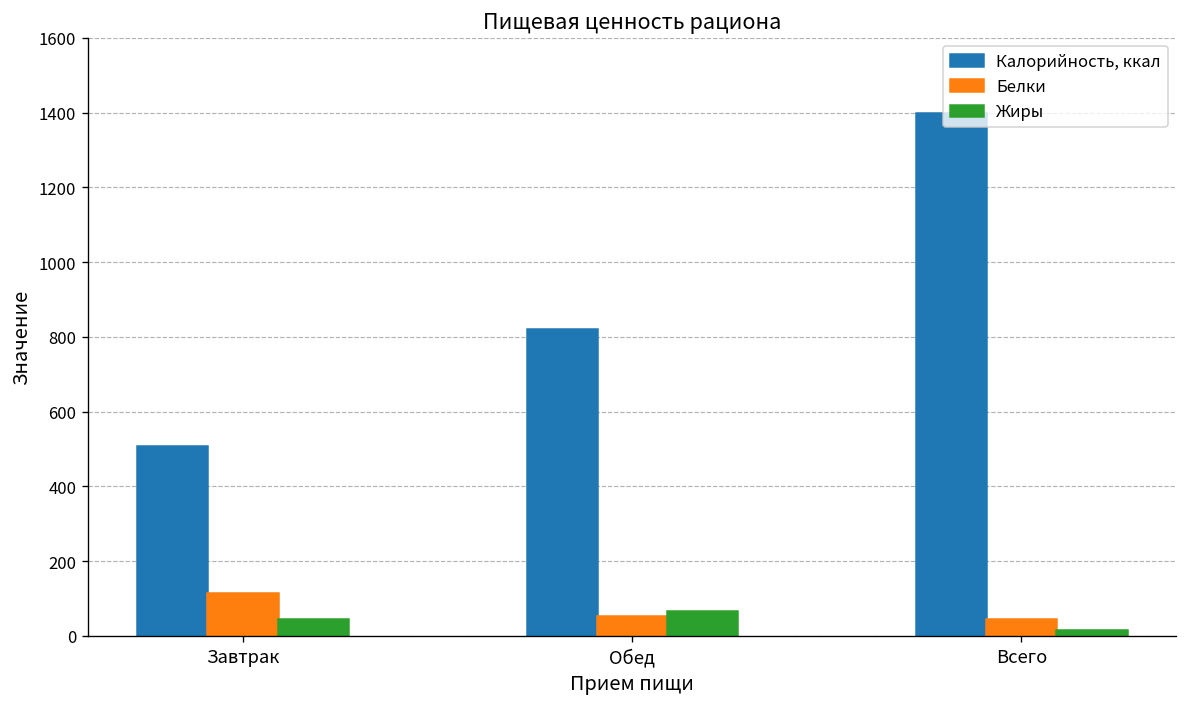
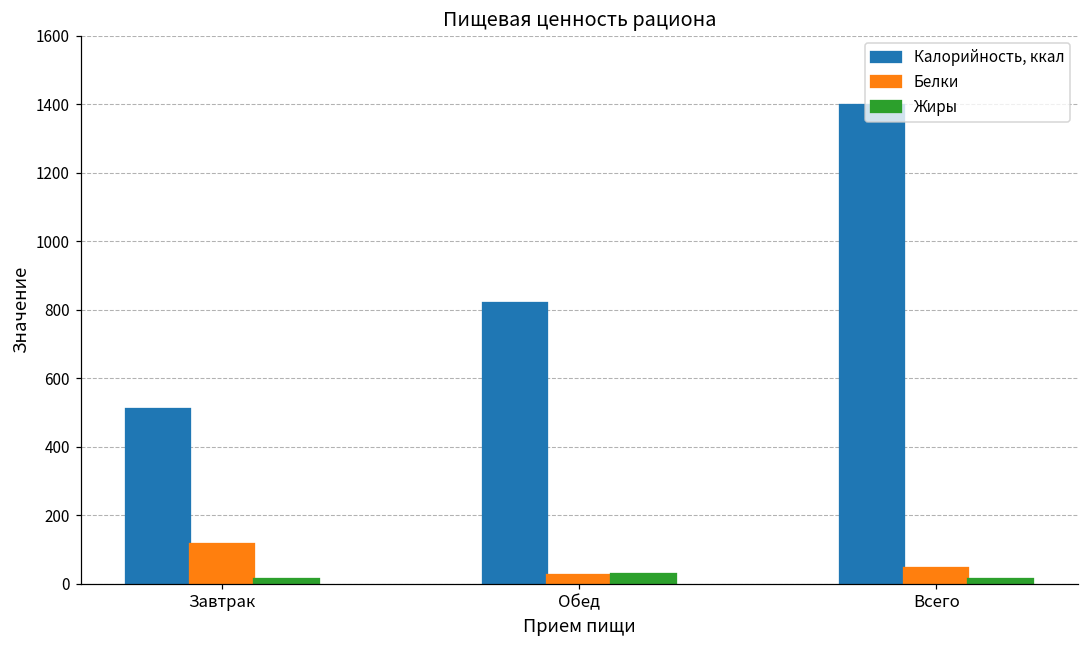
  {
    "Калорийность, ккал": {
      "Завтрак": 510,
      "Обед": 820
    },
    "Белки": {
      "Завтрак": 110,
-     "Обед": 50,
+     "Обед": 30,
      "Всего": 50
    },
    "Жиры": {
-     "Завтрак": 50,
-     "Обед": 70,
+     "Завтрак": 20,
+     "Обед": 30,
      "Всего": 10
    }
  }
